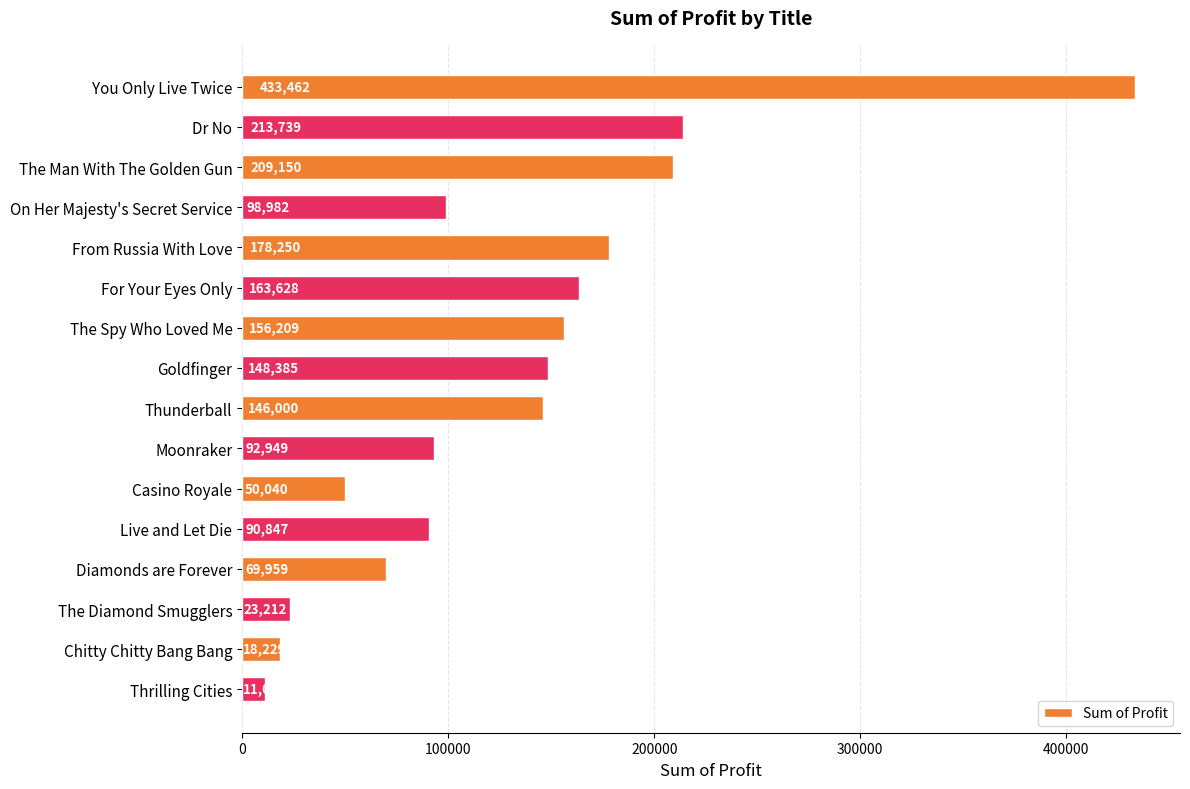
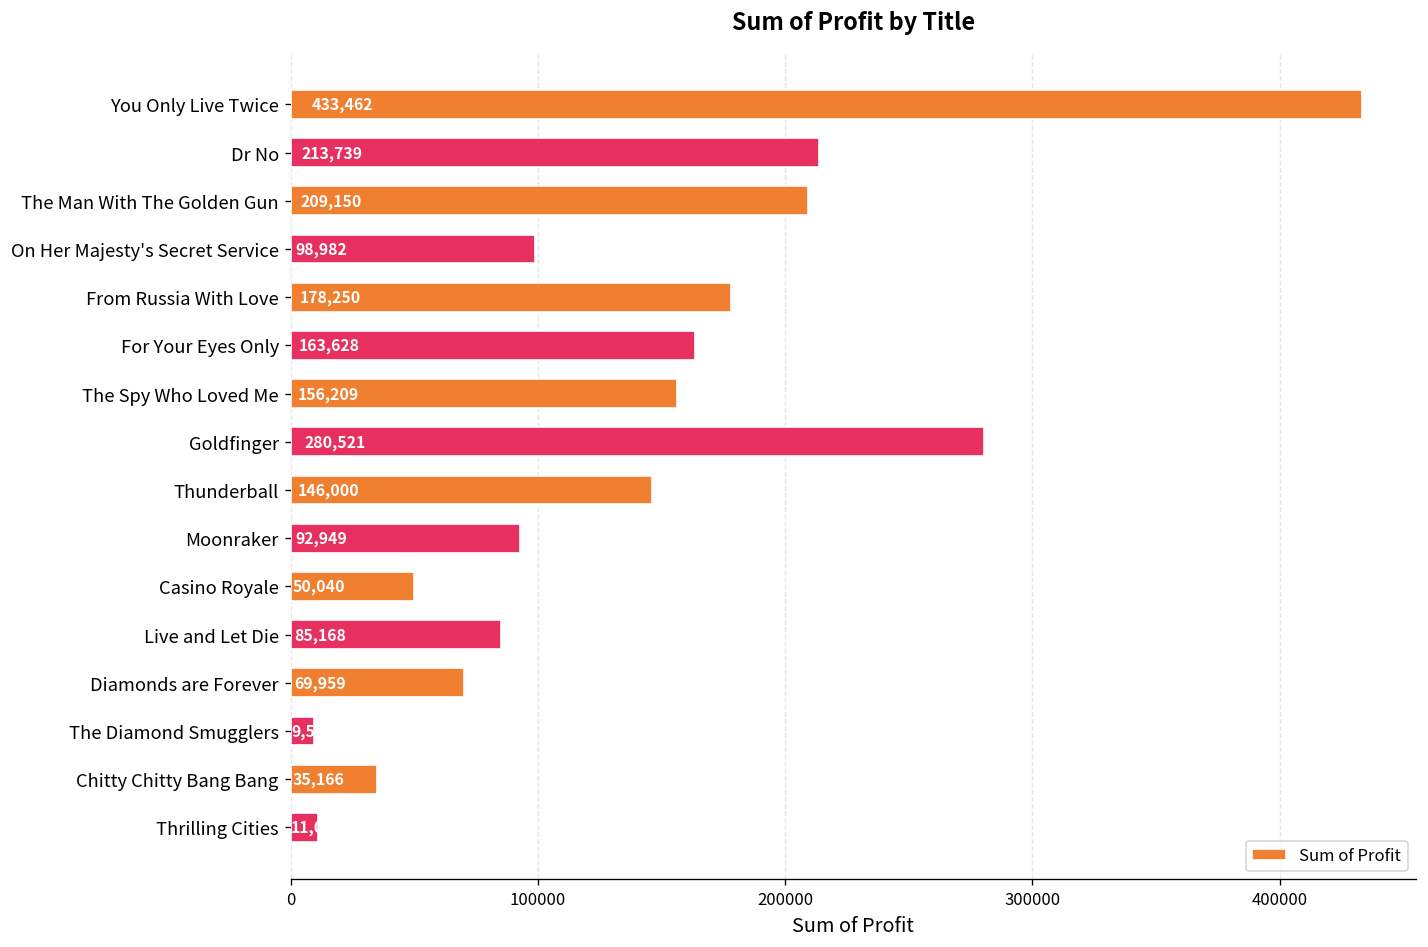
  {
    "You Only Live Twice": "433,462",
    "Dr No": "213,739",
    "The Man With The Golden Gun": "209,150",
    "On Her Majesty's Secret Service": "98,982",
    "From Russia With Love": "178,250",
    "For Your Eyes Only": "163,628",
    "The Spy Who Loved Me": "156,209",
-   "Goldfinger": "148,385",
+   "Goldfinger": "280,521",
    "Thunderball": "146,000",
    "Moonraker": "92,949",
    "Casino Royale": "50,040",
-   "Live and Let Die": "90,847",
+   "Live and Let Die": "85,168",
    "Diamonds are Forever": "69,959",
-   "The Diamond Smugglers": "23000",
-   "Chitty Chitty Bang Bang": "18,229"
+   "The Diamond Smugglers": "10000",
+   "Chitty Chitty Bang Bang": "35,166"
  }
